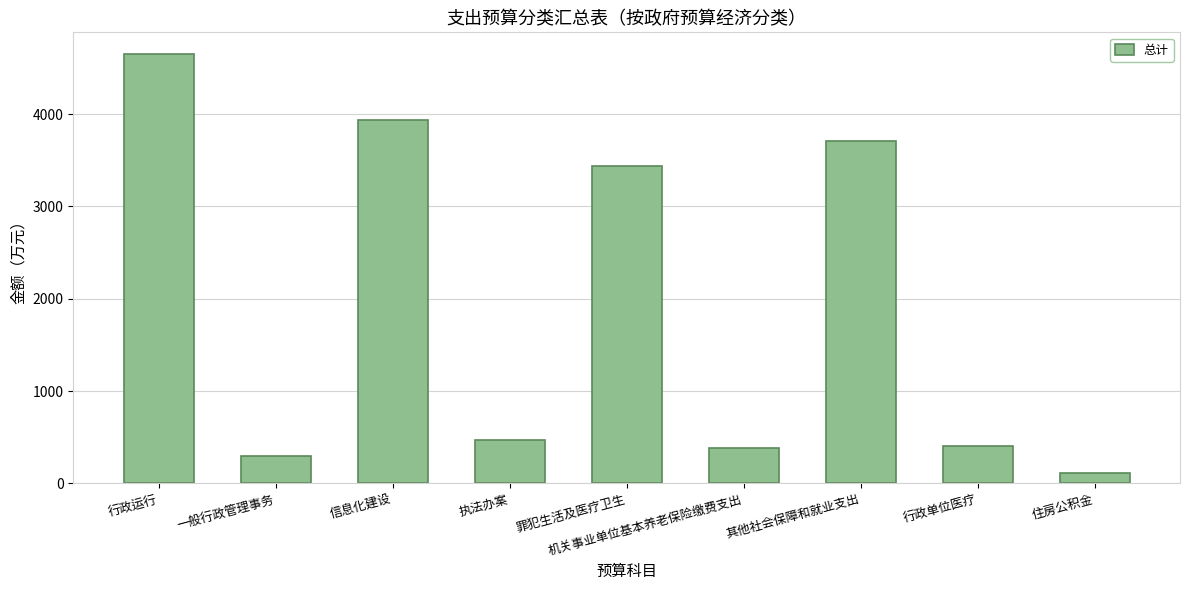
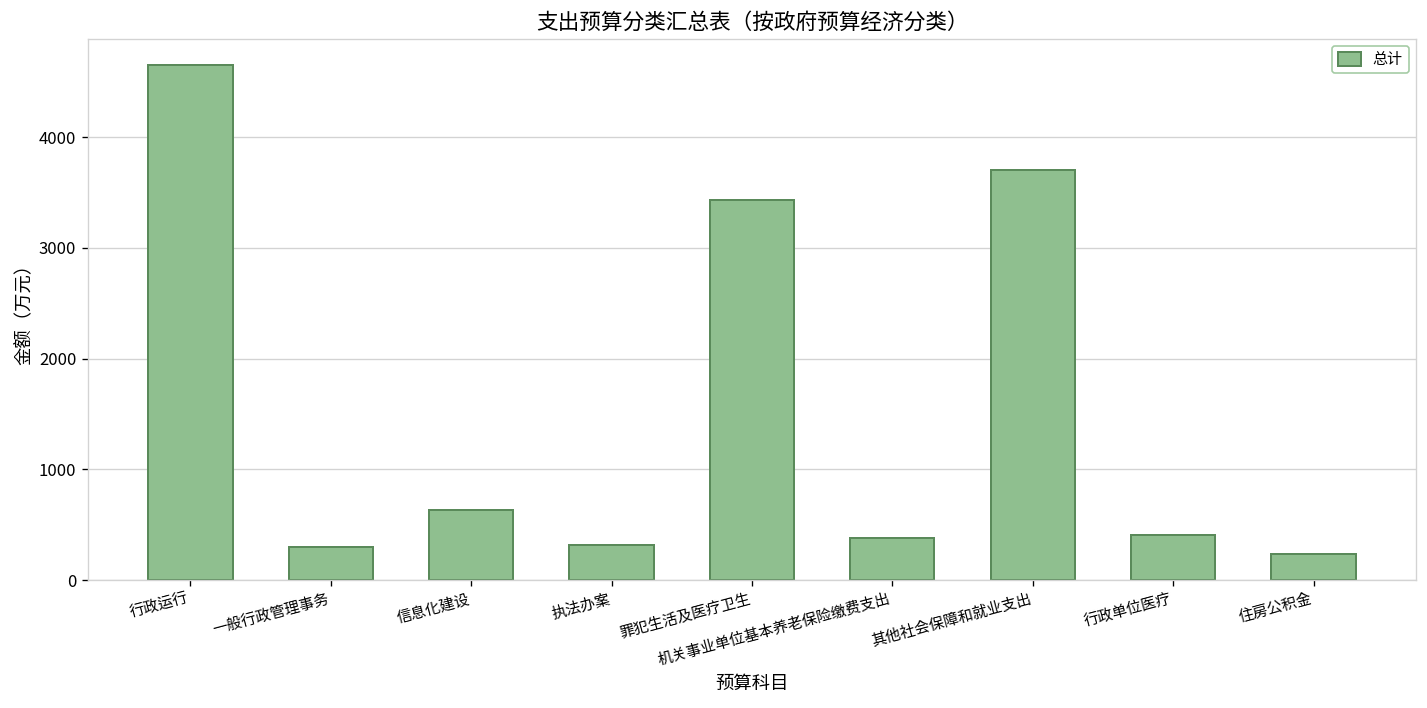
  {
    "行政运行": 4700,
    "一般行政管理事务": 300,
-   "信息化建设": 3900,
-   "执法办案": 500,
+   "信息化建设": 600,
+   "执法办案": 300,
    "罪犯生活及医疗卫生": 3400,
    "机关事业单位基本养老保险缴费支出": 400,
    "其他社会保障和就业支出": 3700,
    "行政单位医疗": 400,
-   "住房公积金": 100
+   "住房公积金": 200
  }
